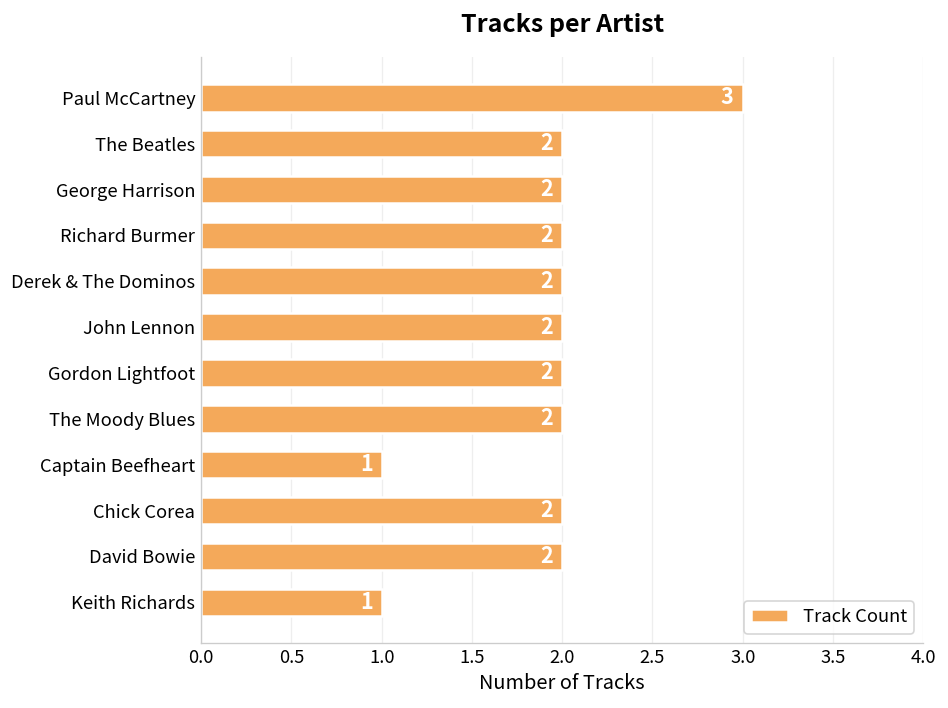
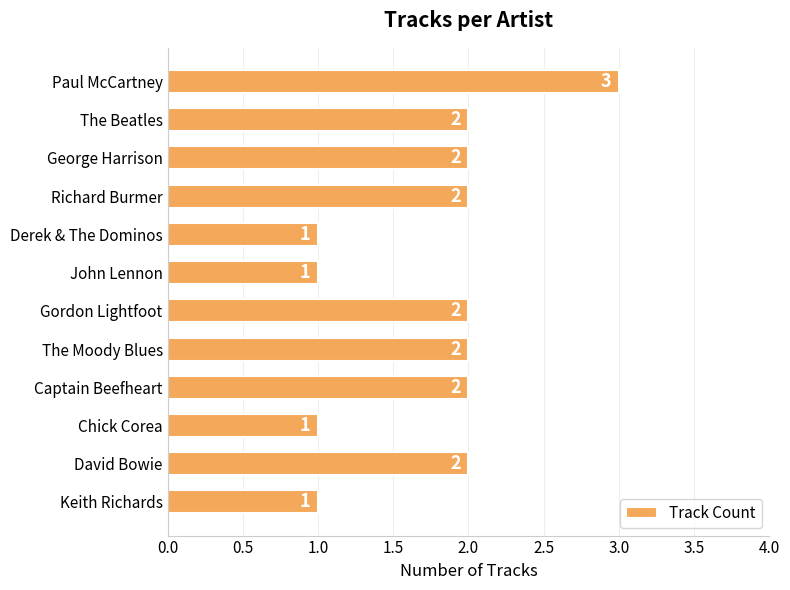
  {
    "Paul McCartney": 3,
    "The Beatles": 2,
    "George Harrison": 2,
    "Richard Burmer": 2,
-   "Derek & The Dominos": 2,
-   "John Lennon": 2,
+   "Derek & The Dominos": 1,
+   "John Lennon": 1,
    "Gordon Lightfoot": 2,
    "The Moody Blues": 2,
-   "Captain Beefheart": 1,
-   "Chick Corea": 2,
+   "Captain Beefheart": 2,
+   "Chick Corea": 1,
    "David Bowie": 2,
    "Keith Richards": 1
  }
